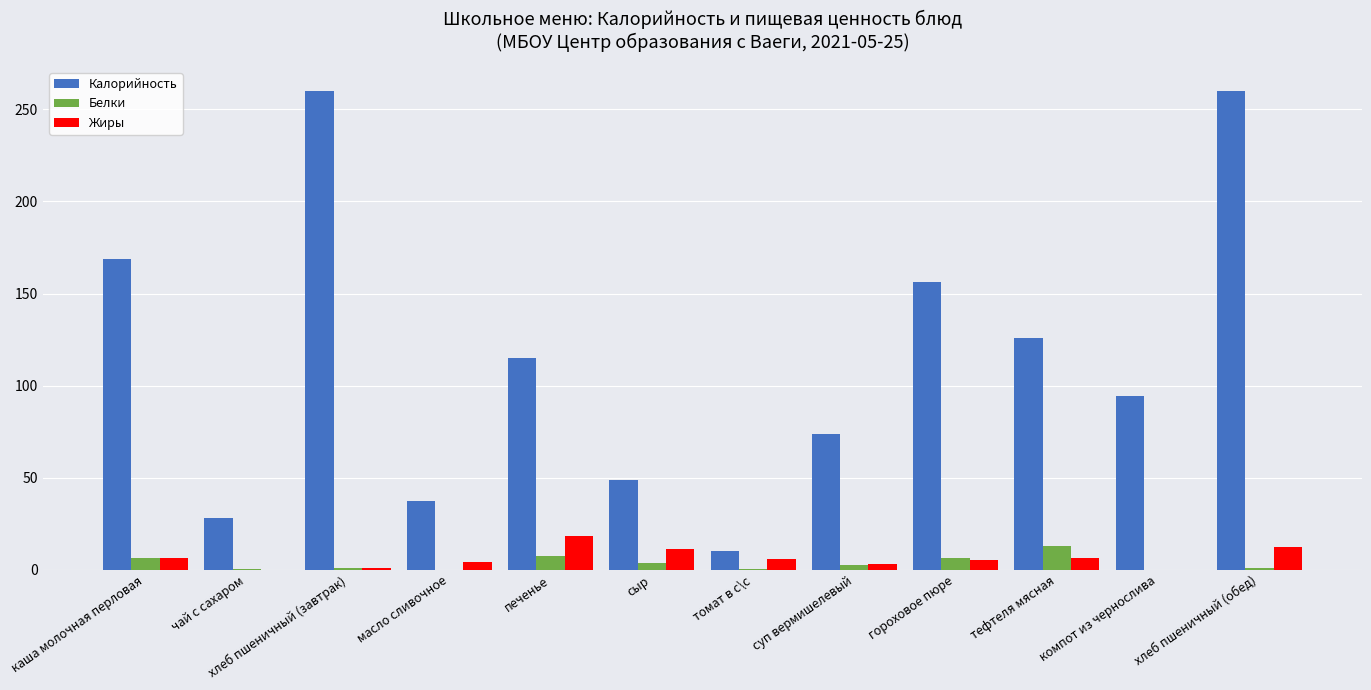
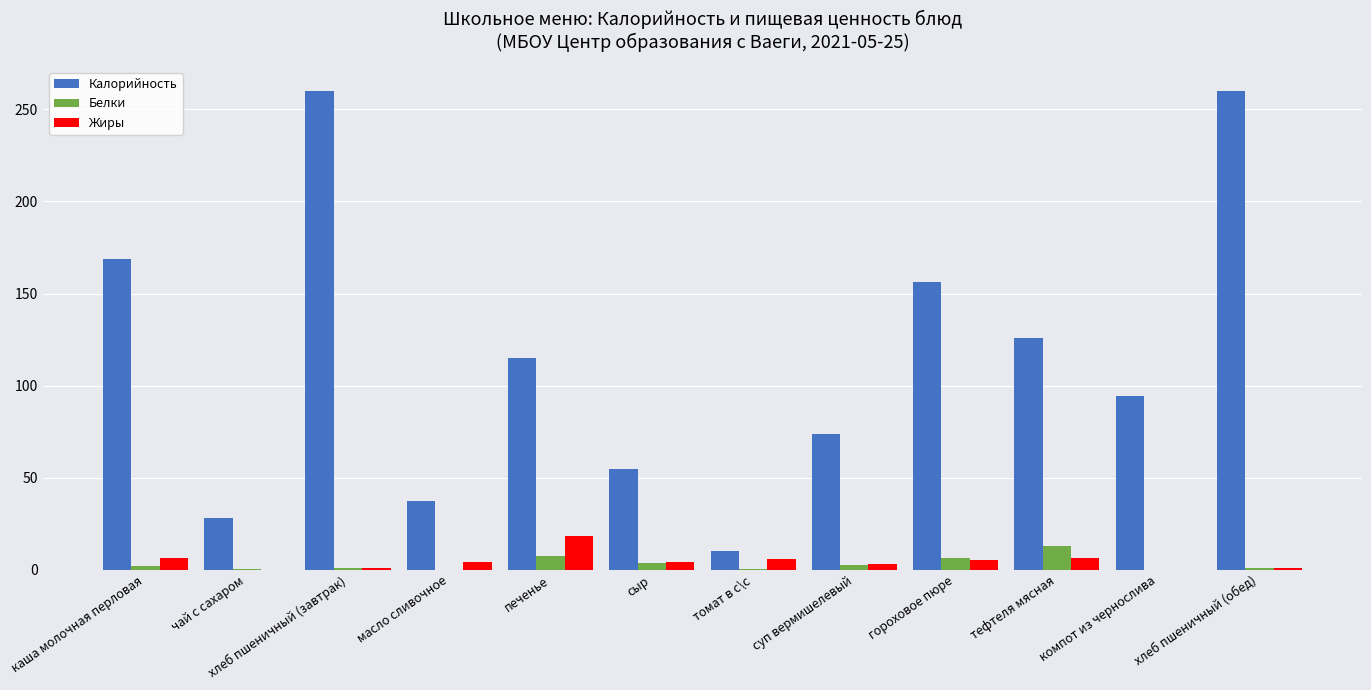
  {
    "Калорийность": {
      "каша молочная перловая": 169,
      "чай с сахаром": 28,
      "хлеб пшеничный (завтрак)": 260,
      "масло сливочное": 38,
      "печенье": 115,
-     "сыр": 49,
+     "сыр": 55,
      "томат в с\\с": 10,
      "суп вермишелевый": 74,
      "гороховое пюре": 156,
      "тефтеля мясная": 126,
      "компот из чернослива": 94,
      "хлеб пшеничный (обед)": 260
    },
    "Белки": {
-     "каша молочная перловая": 7,
+     "каша молочная перловая": 2,
      "масло сливочное": 0,
      "печенье": 8,
      "сыр": 3,
      "суп вермишелевый": 3,
      "гороховое пюре": 7,
      "тефтеля мясная": 13
    },
    "Жиры": {
      "каша молочная перловая": 6,
      "чай с сахаром": 0,
      "масло сливочное": 4,
      "печенье": 18,
-     "сыр": 11,
+     "сыр": 4,
      "томат в с\\с": 6,
      "суп вермишелевый": 3,
      "гороховое пюре": 5,
      "тефтеля мясная": 6,
      "компот из чернослива": 0,
-     "хлеб пшеничный (обед)": 13
+     "хлеб пшеничный (обед)": 1
    }
  }
